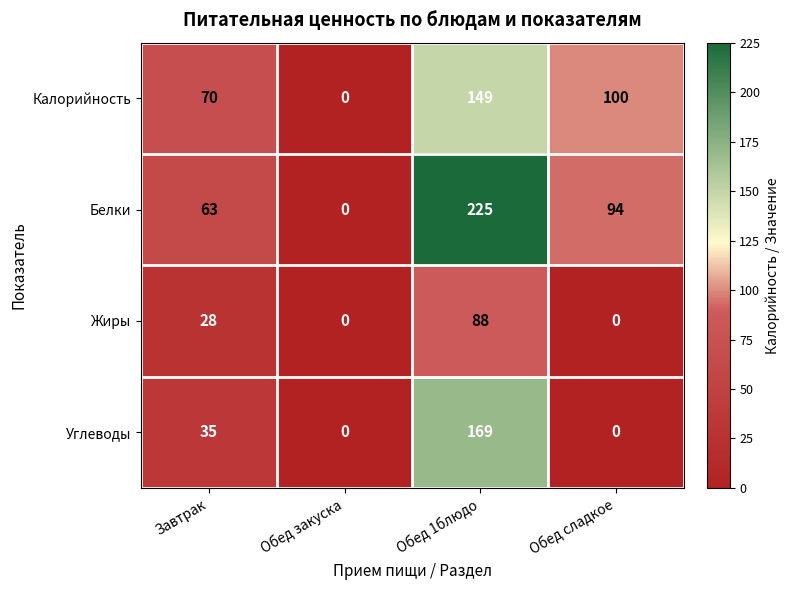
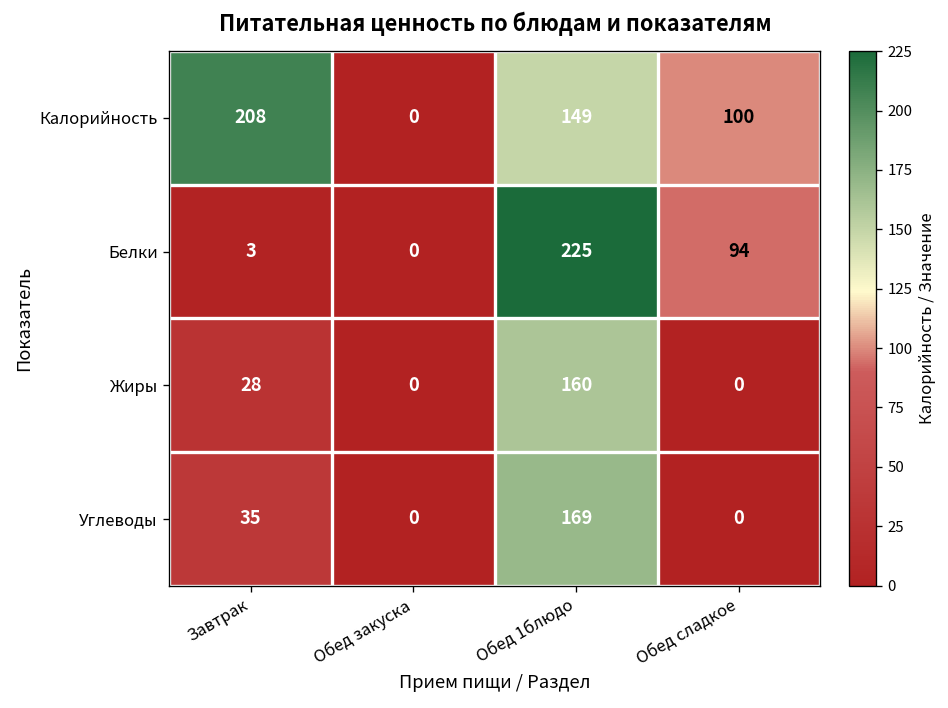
  {
    "Калорийность": {
-     "Завтрак": 70,
+     "Завтрак": 208,
      "Обед закуска": 0,
      "Обед 1блюдо": 149,
      "Обед сладкое": 100
    },
    "Белки": {
-     "Завтрак": 63,
+     "Завтрак": 3,
      "Обед закуска": 0,
      "Обед 1блюдо": 225,
      "Обед сладкое": 94
    },
    "Жиры": {
      "Завтрак": 28,
      "Обед закуска": 0,
-     "Обед 1блюдо": 88,
+     "Обед 1блюдо": 160,
      "Обед сладкое": 0
    },
    "Углеводы": {
      "Завтрак": 35,
      "Обед закуска": 0,
      "Обед 1блюдо": 169,
      "Обед сладкое": 0
    }
  }
